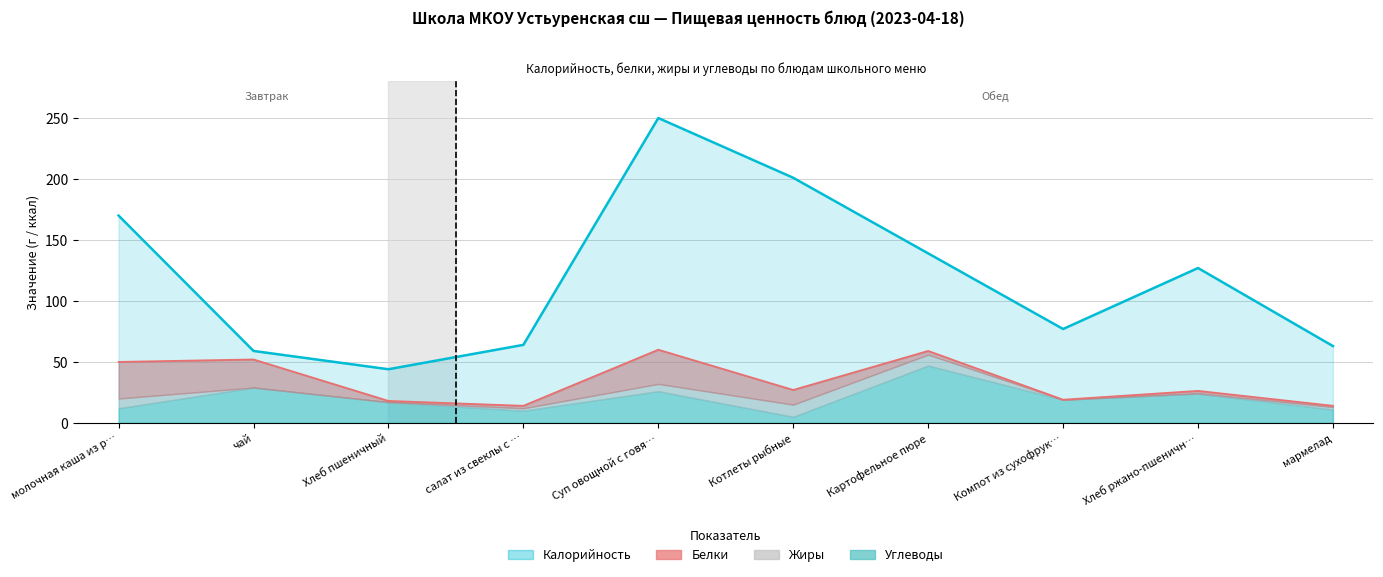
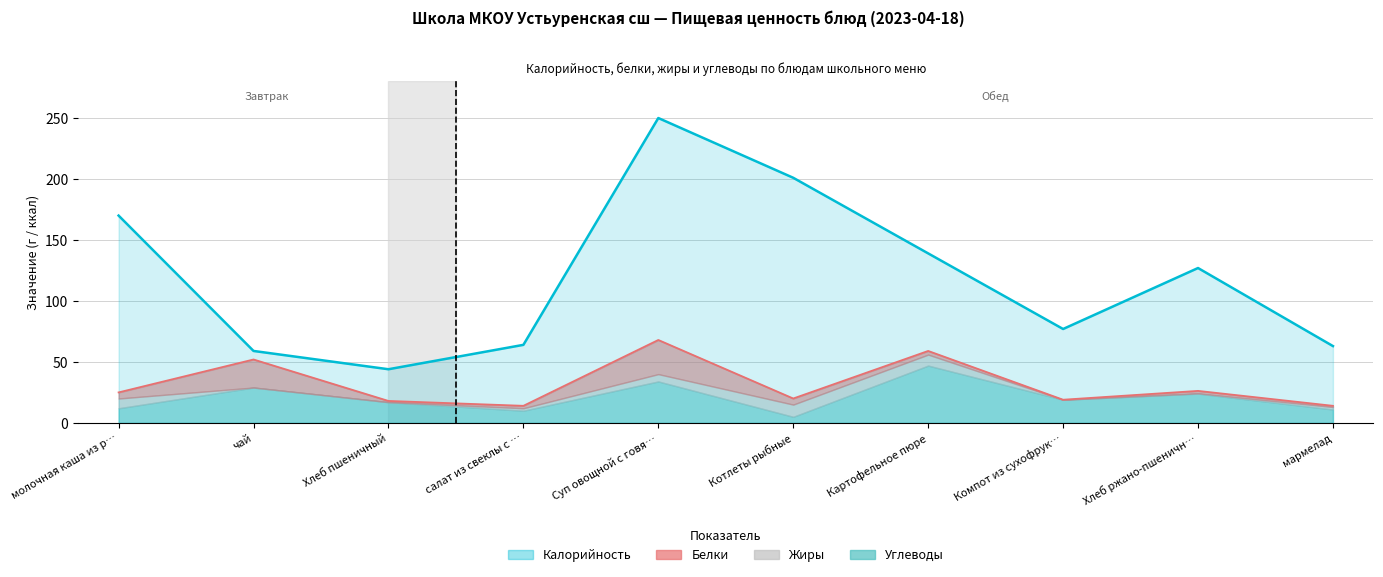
  {
    "Углеводы": {
      "молочная каша из р…": 12,
-     "Суп овощной с говя…": 26,
+     "Суп овощной с говя…": 34,
      "Котлеты рыбные": 5,
      "Картофельное пюре": 47
    },
    "Белки": {
-     "молочная каша из р…": 30,
+     "молочная каша из р…": 5,
      "чай": 23,
      "Суп овощной с говя…": 28,
-     "Котлеты рыбные": 12,
+     "Котлеты рыбные": 5,
      "Картофельное пюре": 3
    }
  }
